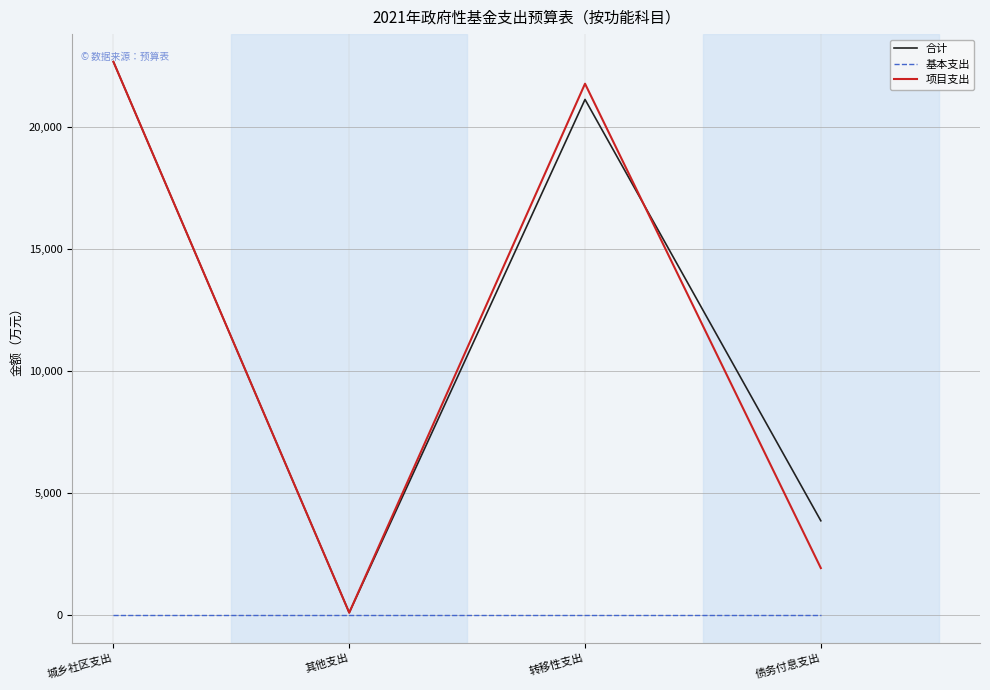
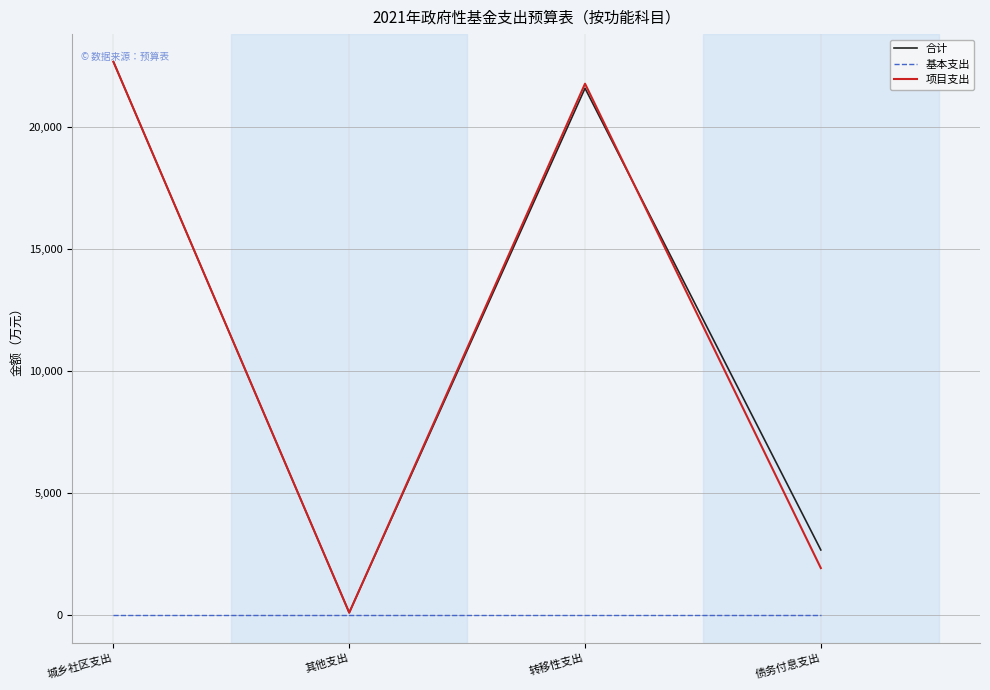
  {
    "合计": {
-     "转移性支出": "21,100",
-     "债务付息支出": "3,900"
+     "转移性支出": "21,600",
+     "债务付息支出": "2,700"
    },
    "基本支出": {
      "城乡社区支出": "0",
      "转移性支出": "0",
      "债务付息支出": "0"
    },
    "项目支出": {
      "转移性支出": "21,800",
      "债务付息支出": "1,900"
    }
  }
